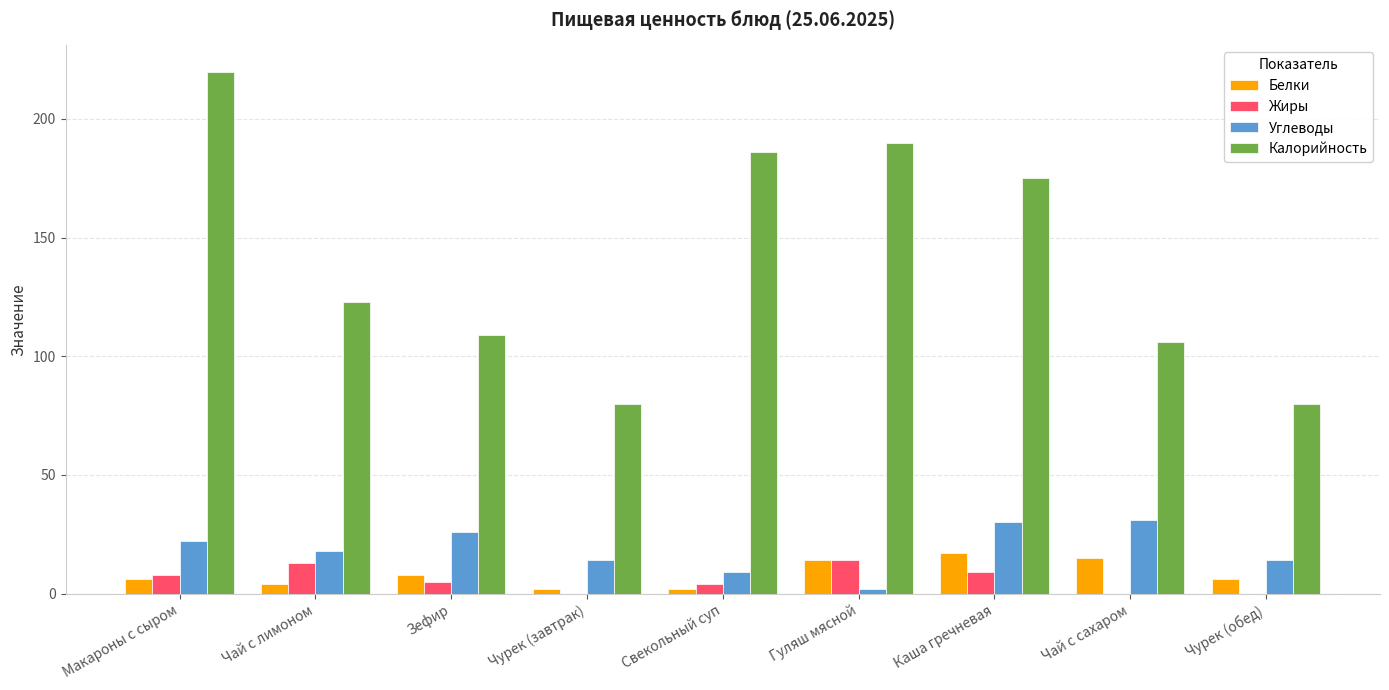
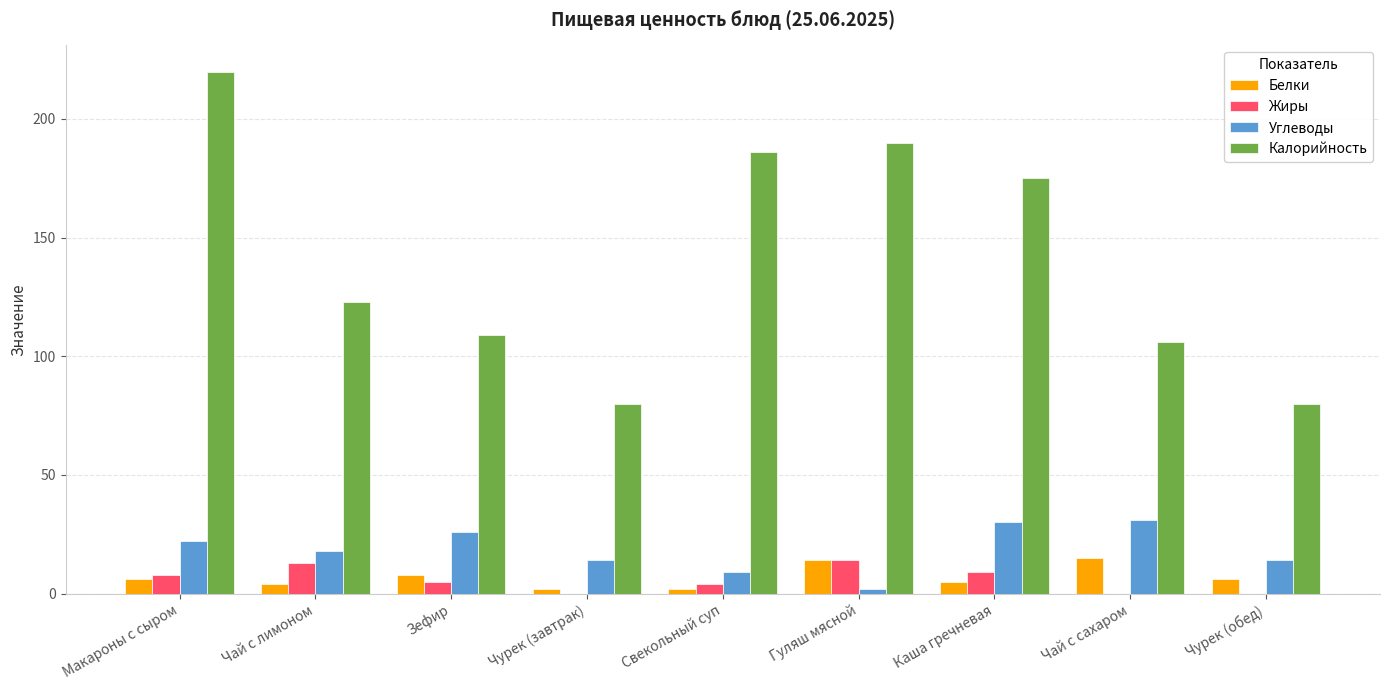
  {
    "Белки": {
      "Макароны с сыром": 6,
      "Чай с лимоном": 4,
      "Зефир": 8,
      "Чурек (завтрак)": 2,
      "Свекольный суп": 2,
      "Гуляш мясной": 14,
-     "Каша гречневая": 17,
+     "Каша гречневая": 5,
      "Чай с сахаром": 15,
      "Чурек (обед)": 6
    },
    "Жиры": {
      "Макароны с сыром": 8,
      "Чай с лимоном": 13,
      "Зефир": 5,
      "Чурек (завтрак)": 0,
      "Свекольный суп": 4,
      "Гуляш мясной": 14,
      "Каша гречневая": 9,
      "Чай с сахаром": 0,
      "Чурек (обед)": 0
    },
    "Углеводы": {
      "Макароны с сыром": 22,
      "Чай с лимоном": 18,
      "Зефир": 26,
      "Чурек (завтрак)": 14,
      "Свекольный суп": 9,
      "Гуляш мясной": 2,
      "Каша гречневая": 30,
      "Чай с сахаром": 31,
      "Чурек (обед)": 14
    },
    "Калорийность": {
      "Макароны с сыром": 220,
      "Чай с лимоном": 123,
      "Зефир": 109,
      "Чурек (завтрак)": 80,
      "Свекольный суп": 186,
      "Гуляш мясной": 190,
      "Каша гречневая": 175,
      "Чай с сахаром": 106,
      "Чурек (обед)": 80
    }
  }
